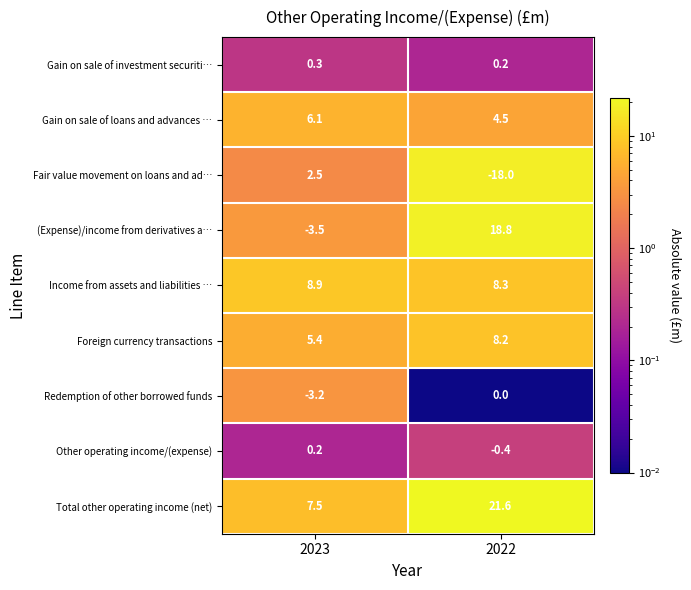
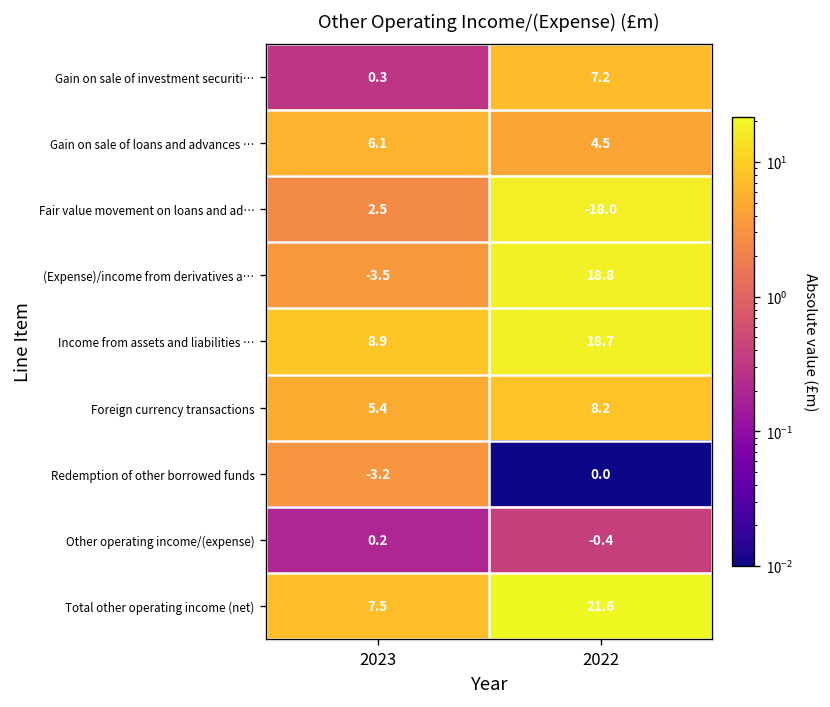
  {
    "Gain on sale of investment securiti…": {
      "2023": 0.3,
-     "2022": 0.2
+     "2022": 7.2
    },
    "Gain on sale of loans and advances …": {
      "2023": 6.1,
      "2022": 4.5
    },
    "Fair value movement on loans and ad…": {
      "2023": 2.5,
      "2022": -18.0
    },
    "(Expense)/income from derivatives a…": {
      "2023": -3.5,
      "2022": 18.8
    },
    "Income from assets and liabilities …": {
      "2023": 8.9,
-     "2022": 8.3
+     "2022": 18.7
    },
    "Foreign currency transactions": {
      "2023": 5.4,
      "2022": 8.2
    },
    "Redemption of other borrowed funds": {
      "2023": -3.2,
      "2022": 0.0
    },
    "Other operating income/(expense)": {
      "2023": 0.2,
      "2022": -0.4
    },
    "Total other operating income (net)": {
      "2023": 7.5,
      "2022": 21.6
    }
  }
